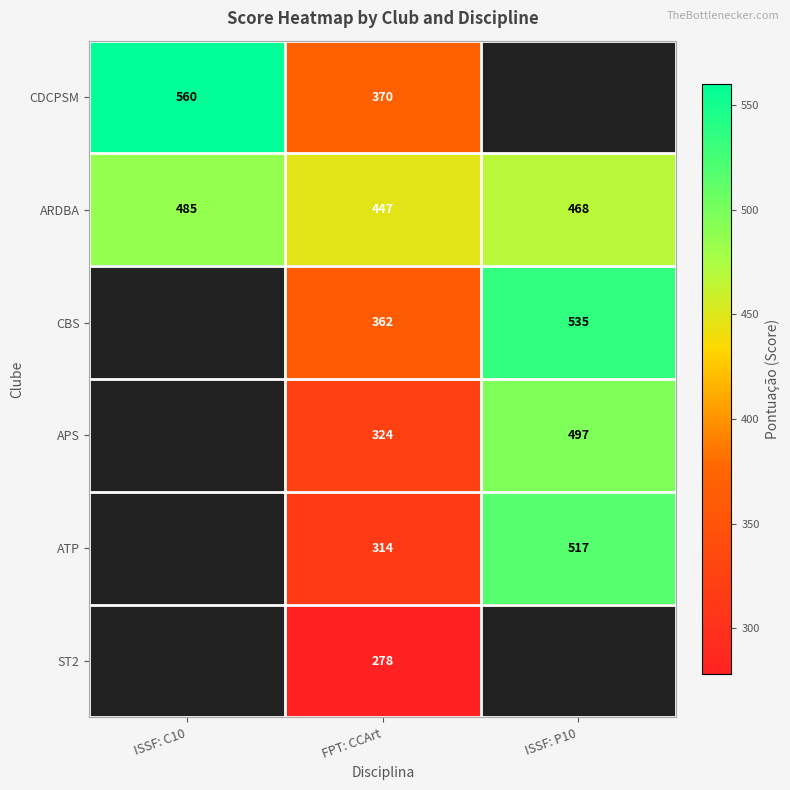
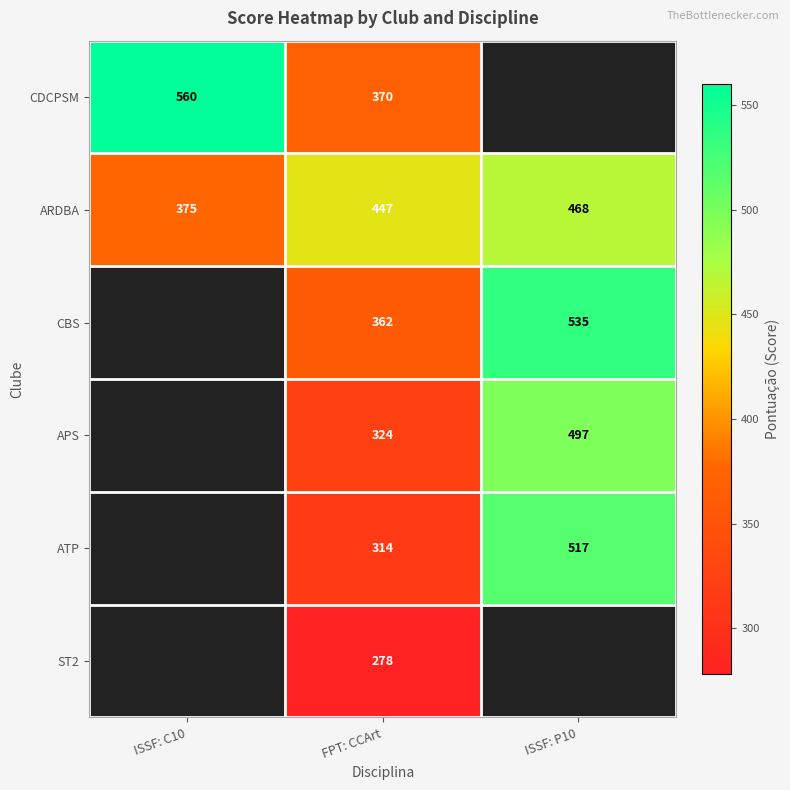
  {
    "CDCPSM": {
      "ISSF: C10": 560,
      "FPT: CCArt": 370
    },
    "ARDBA": {
-     "ISSF: C10": 485,
+     "ISSF: C10": 375,
      "FPT: CCArt": 447,
      "ISSF: P10": 468
    },
    "CBS": {
      "FPT: CCArt": 362,
      "ISSF: P10": 535
    },
    "APS": {
      "FPT: CCArt": 324,
      "ISSF: P10": 497
    },
    "ATP": {
      "FPT: CCArt": 314,
      "ISSF: P10": 517
    },
    "ST2": {
      "FPT: CCArt": 278
    }
  }
